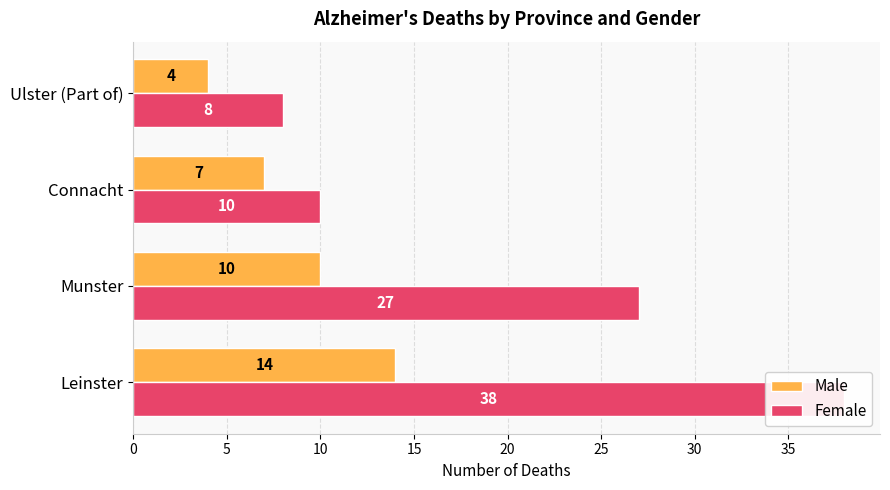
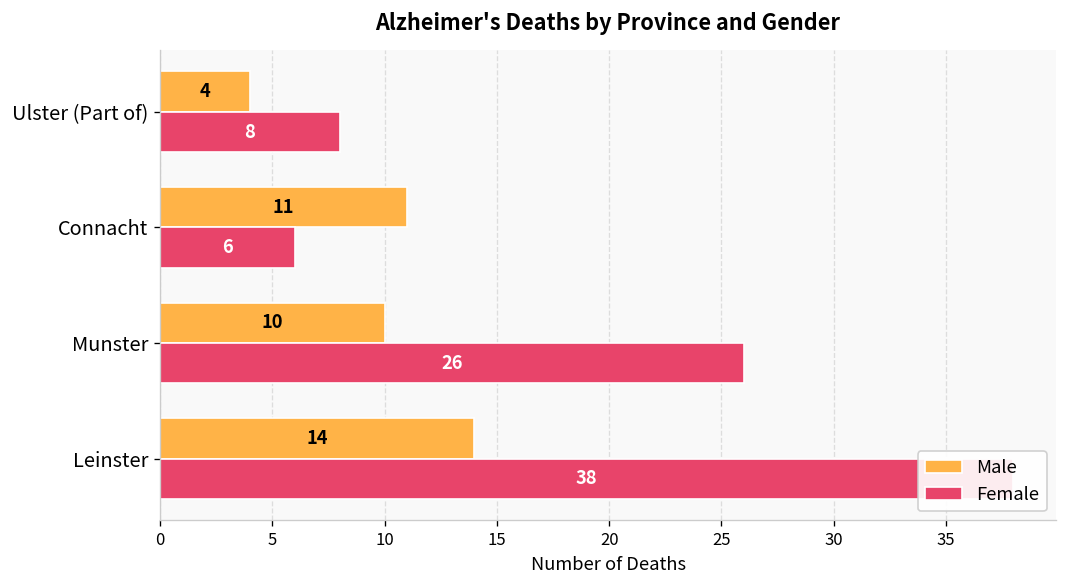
  {
    "Male": {
      "Ulster (Part of)": 4,
-     "Connacht": 7,
+     "Connacht": 11,
      "Munster": 10,
      "Leinster": 14
    },
    "Female": {
      "Ulster (Part of)": 8,
-     "Connacht": 10,
-     "Munster": 27
+     "Connacht": 6,
+     "Munster": 26
    }
  }
